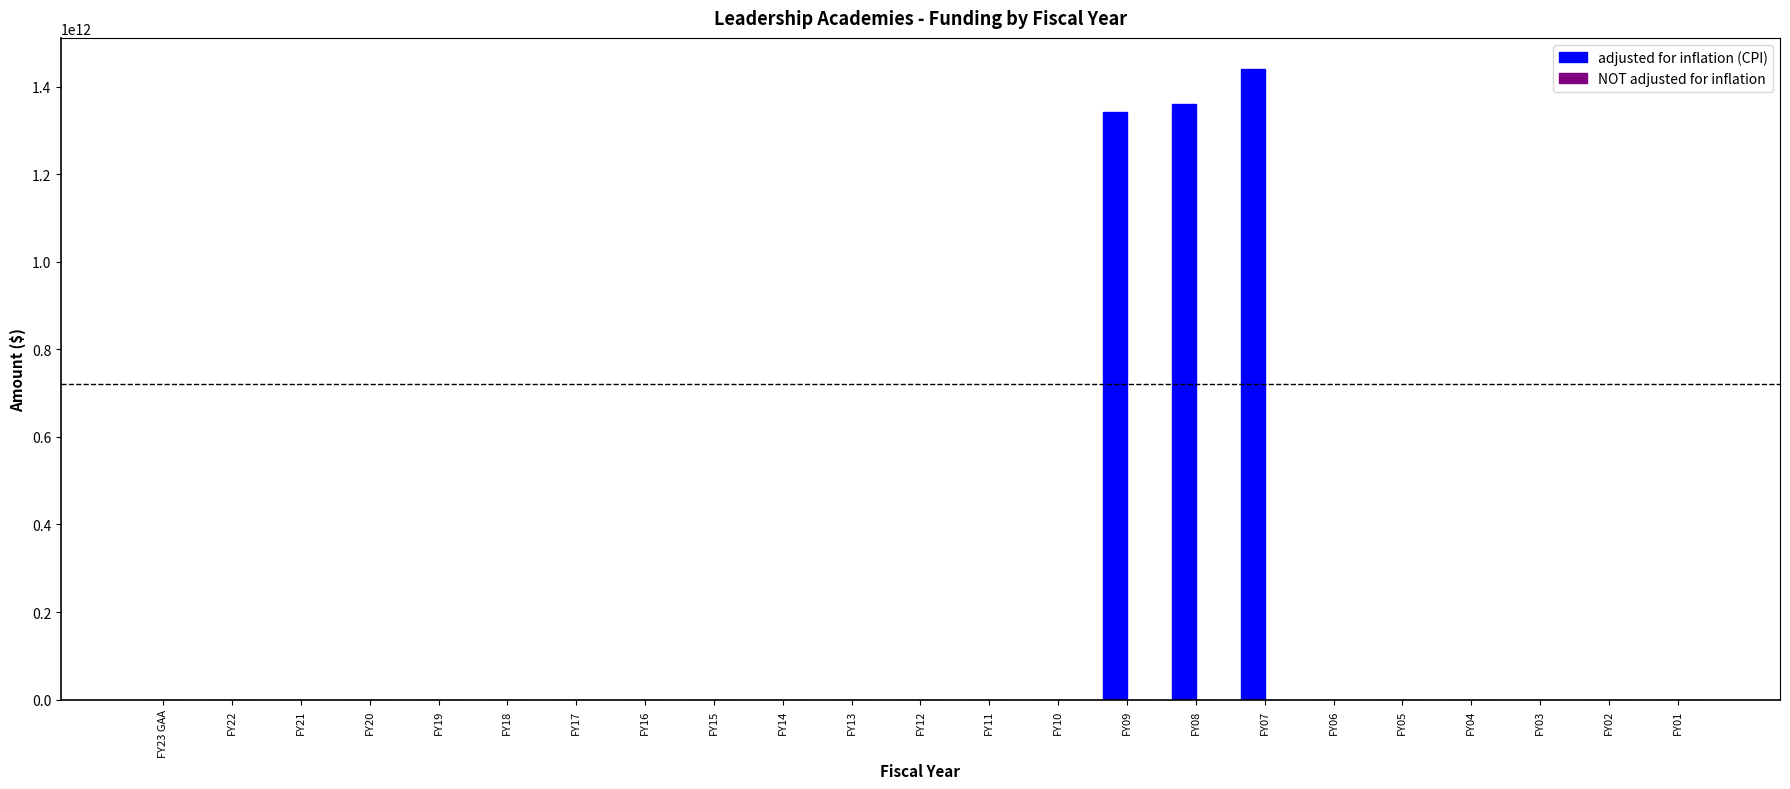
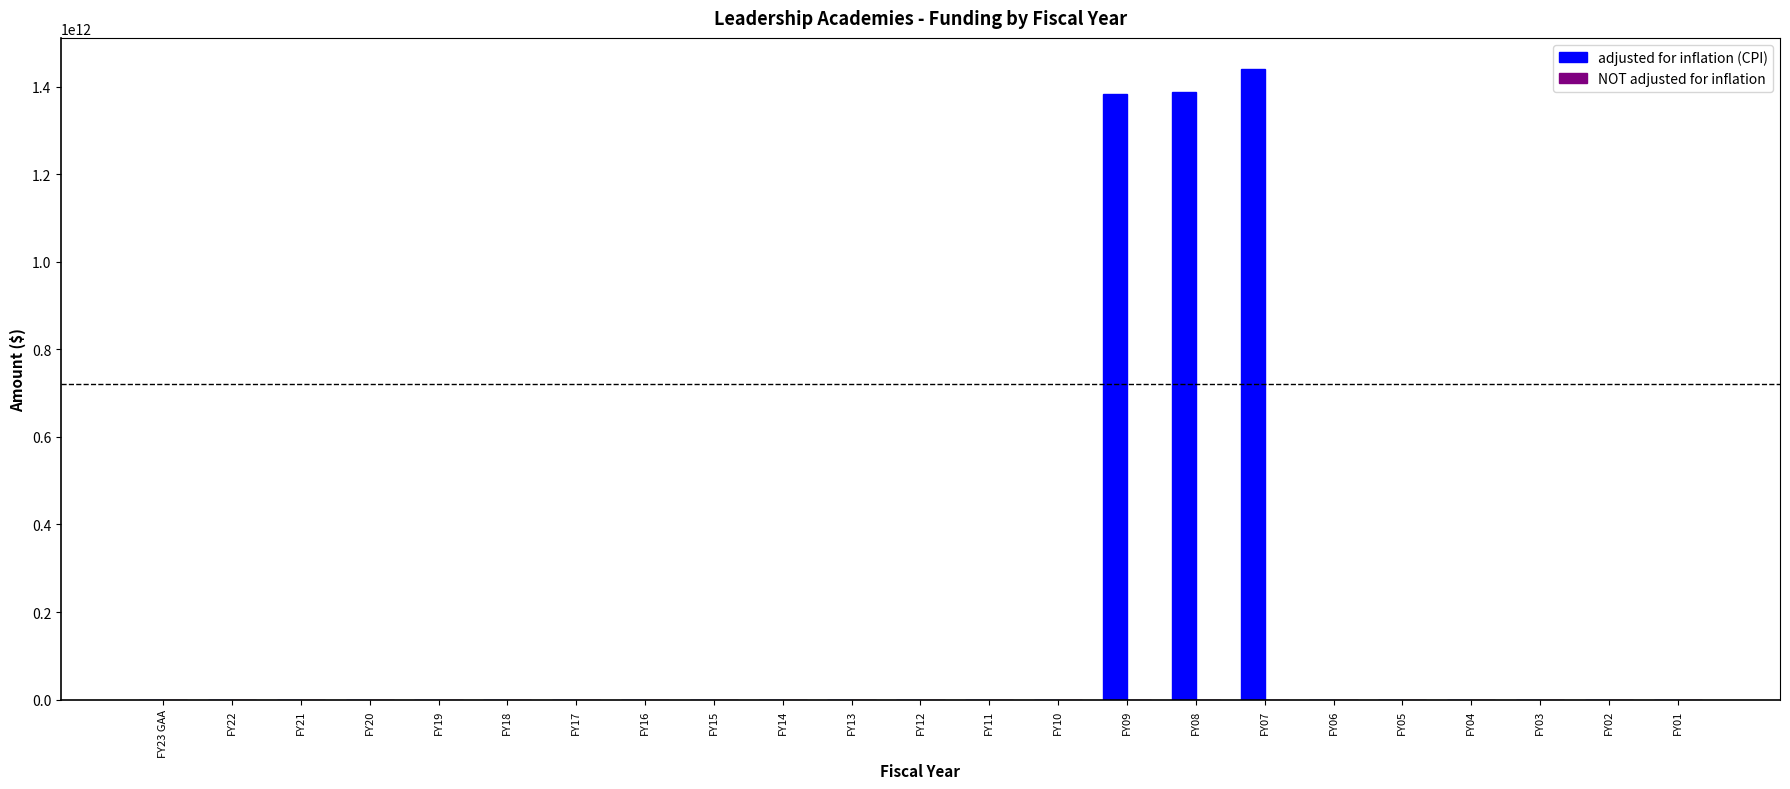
  {
    "adjusted for inflation (CPI)": {
      "FY23 GAA": 0,
      "FY22": 0,
      "FY21": 0,
      "FY20": 0,
      "FY19": 0,
      "FY18": 0,
      "FY17": 0,
      "FY16": 0,
      "FY15": 0,
      "FY14": 0,
      "FY13": 0,
      "FY12": 0,
      "FY11": 0,
      "FY10": 0,
-     "FY09": 1340000000000,
-     "FY08": 1360000000000,
+     "FY09": 1380000000000,
+     "FY08": 1390000000000,
      "FY07": 1440000000000,
      "FY06": 0,
      "FY05": 0,
      "FY04": 0,
      "FY03": 0,
      "FY02": 0,
      "FY01": 0
    },
    "NOT adjusted for inflation": {
      "FY23 GAA": 0,
      "FY22": 0,
      "FY21": 0,
      "FY20": 0,
      "FY19": 0,
      "FY18": 0,
      "FY17": 0,
      "FY16": 0,
      "FY15": 0,
      "FY14": 0,
      "FY13": 0,
      "FY12": 0,
      "FY11": 0,
      "FY10": 0,
      "FY06": 0,
      "FY05": 0,
      "FY04": 0,
      "FY03": 0,
      "FY02": 0,
      "FY01": 0
    }
  }
